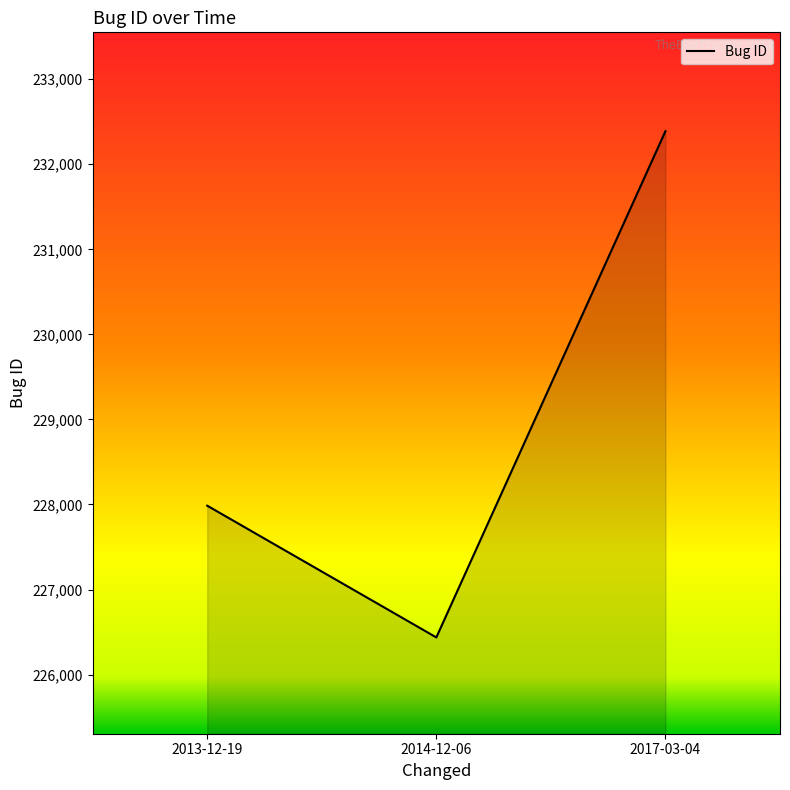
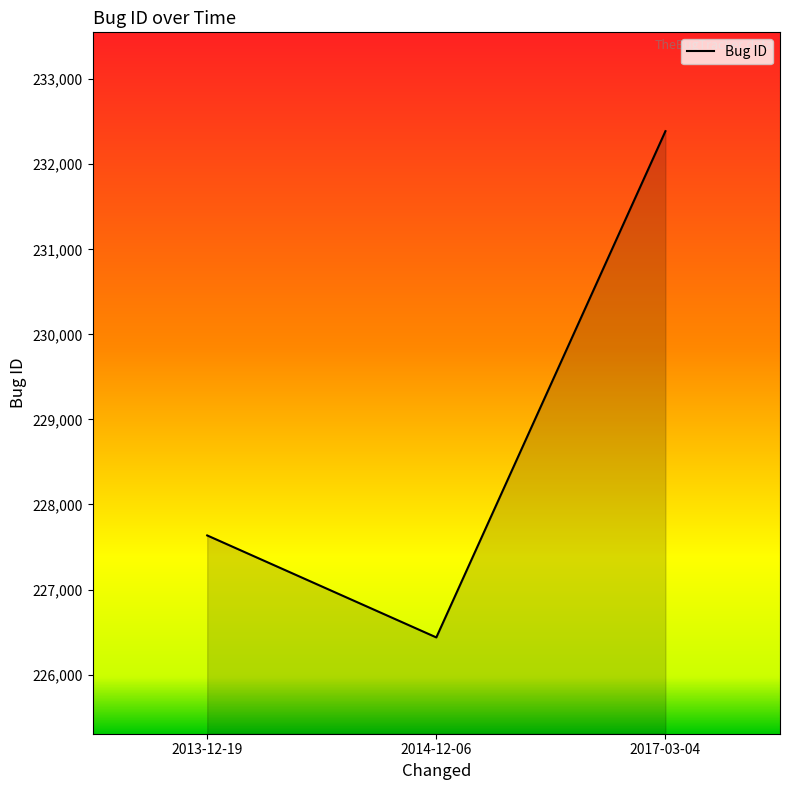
  {
-   "2013-12-19": "228,000",
+   "2013-12-19": "227,600",
    "2014-12-06": "226,400",
    "2017-03-04": "232,400"
  }
